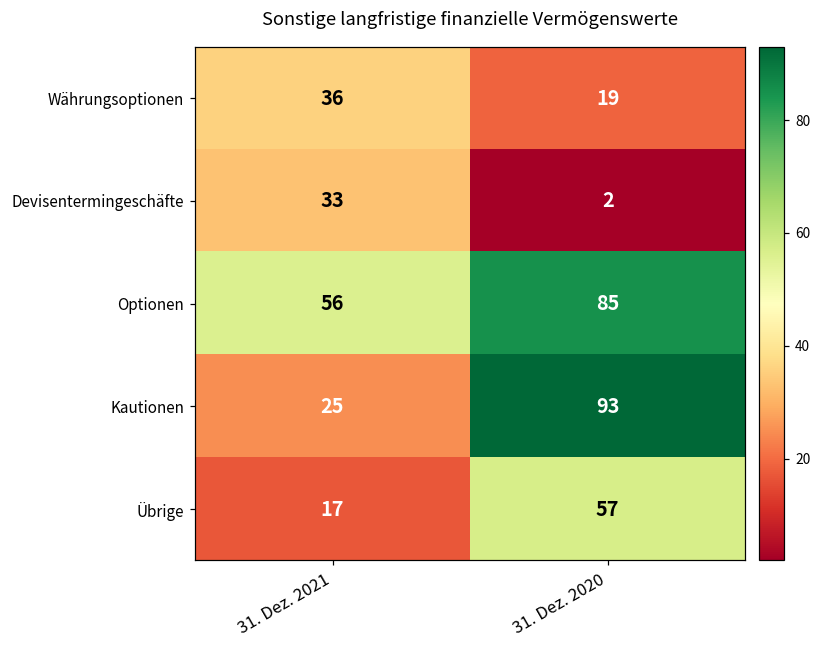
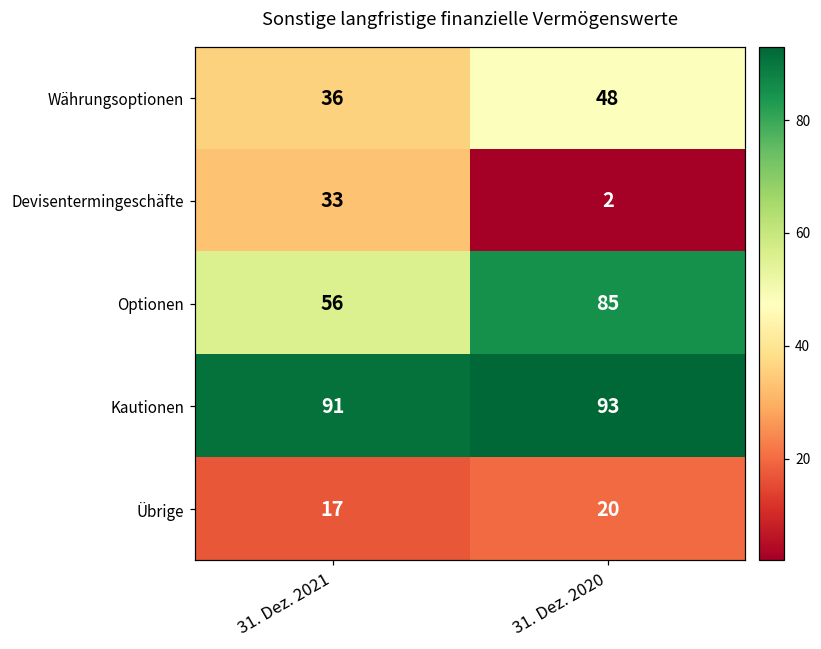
  {
    "Währungsoptionen": {
      "31. Dez. 2021": 36,
-     "31. Dez. 2020": 19
+     "31. Dez. 2020": 48
    },
    "Devisentermingeschäfte": {
      "31. Dez. 2021": 33,
      "31. Dez. 2020": 2
    },
    "Optionen": {
      "31. Dez. 2021": 56,
      "31. Dez. 2020": 85
    },
    "Kautionen": {
-     "31. Dez. 2021": 25,
+     "31. Dez. 2021": 91,
      "31. Dez. 2020": 93
    },
    "Übrige": {
      "31. Dez. 2021": 17,
-     "31. Dez. 2020": 57
+     "31. Dez. 2020": 20
    }
  }
